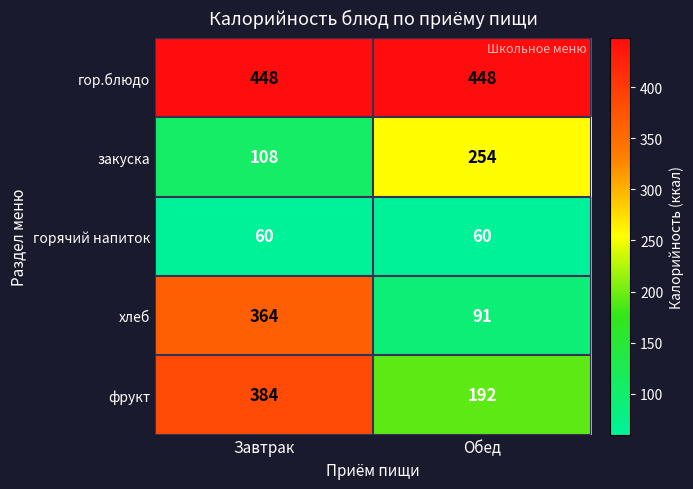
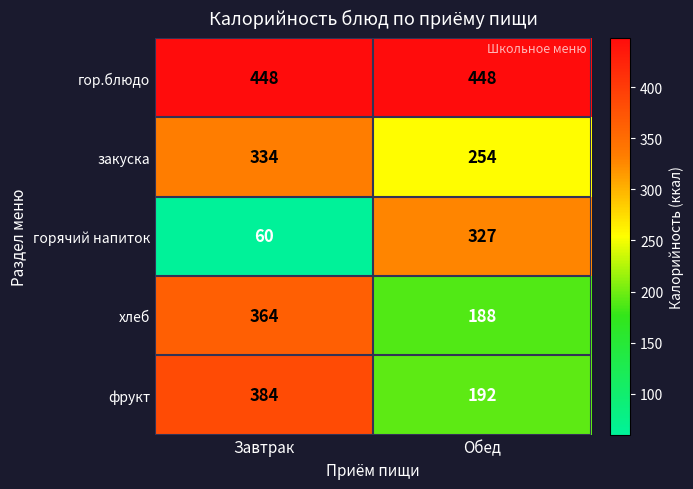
  {
    "гор.блюдо": {
      "Завтрак": 448
    },
    "закуска": {
-     "Завтрак": 108,
+     "Завтрак": 334,
      "Обед": 254
    },
    "горячий напиток": {
      "Завтрак": 60,
-     "Обед": 60
+     "Обед": 327
    },
    "хлеб": {
      "Завтрак": 364,
-     "Обед": 91
+     "Обед": 188
    },
    "фрукт": {
      "Завтрак": 384,
      "Обед": 192
    }
  }
